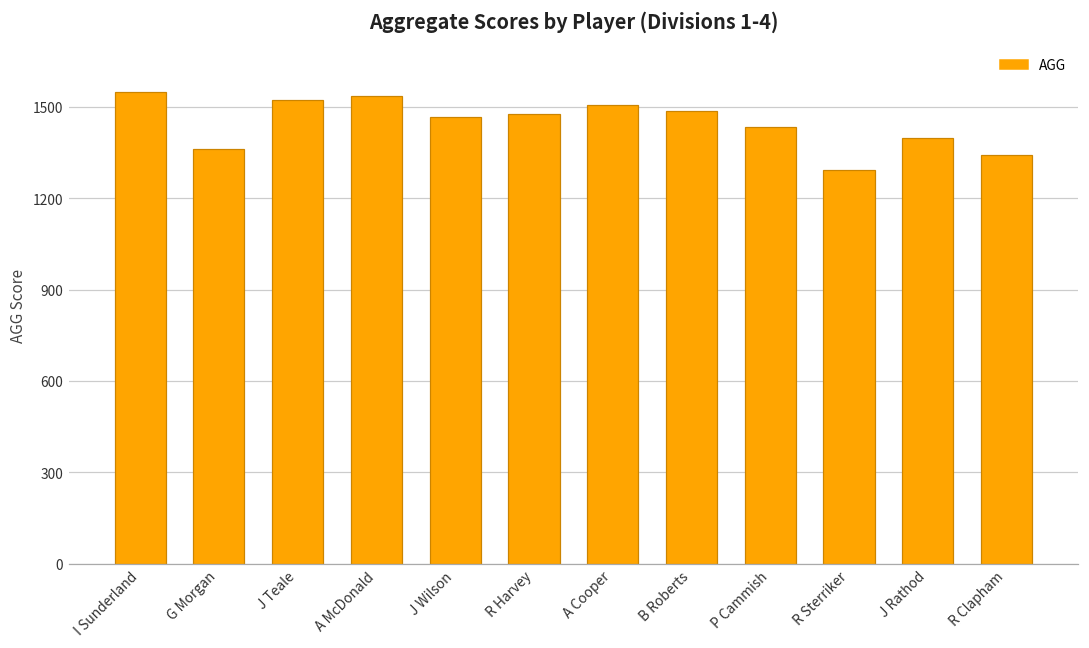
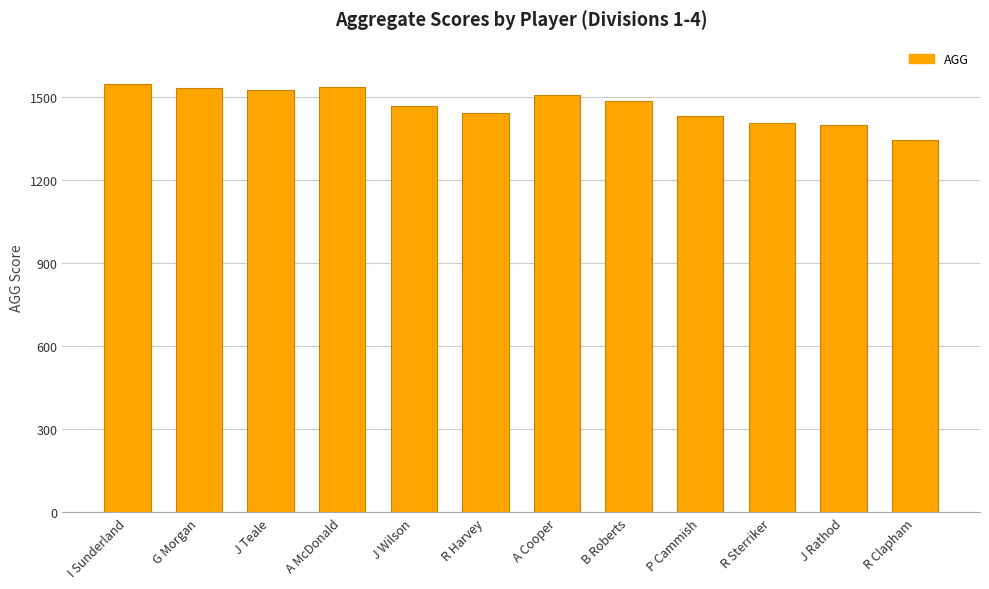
  {
    "I Sunderland": 1550,
-   "G Morgan": 1360,
+   "G Morgan": 1530,
    "J Teale": 1520,
    "A McDonald": 1540,
    "J Wilson": 1470,
-   "R Harvey": 1480,
+   "R Harvey": 1440,
    "A Cooper": 1510,
    "B Roberts": 1490,
    "P Cammish": 1430,
-   "R Sterriker": 1290,
+   "R Sterriker": 1410,
    "J Rathod": 1400,
    "R Clapham": 1340
  }
